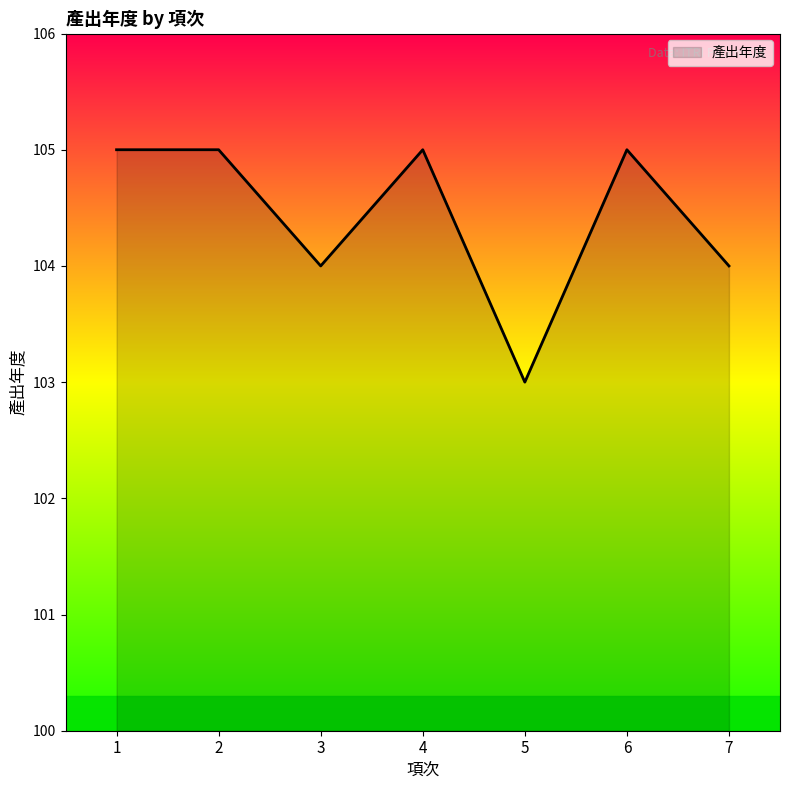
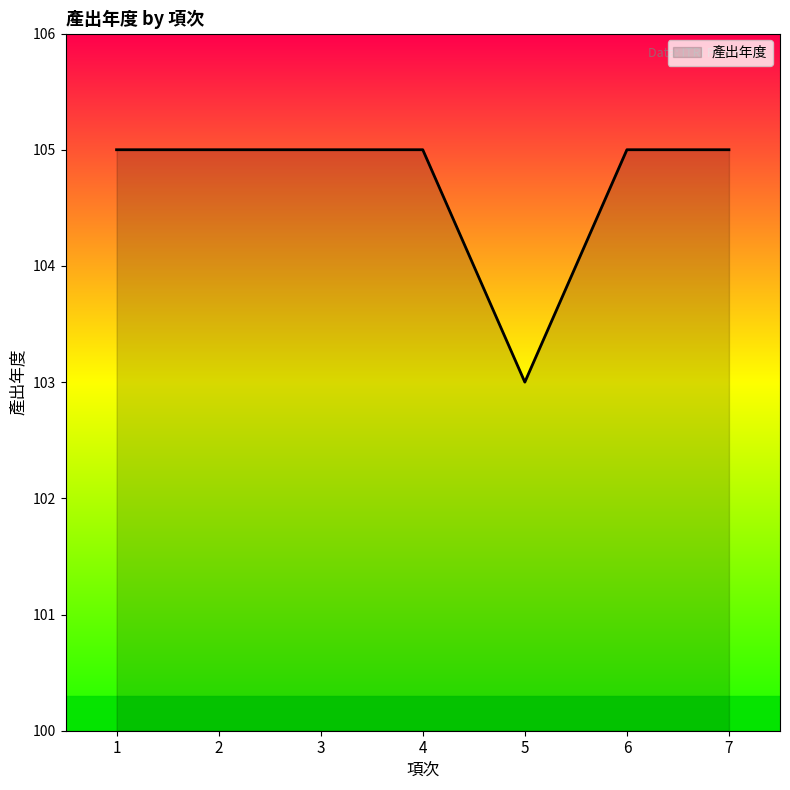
  {
    "1": 105,
    "2": 105,
-   "3": 104,
+   "3": 105,
    "4": 105,
    "5": 103,
    "6": 105,
-   "7": 104
+   "7": 105
  }
